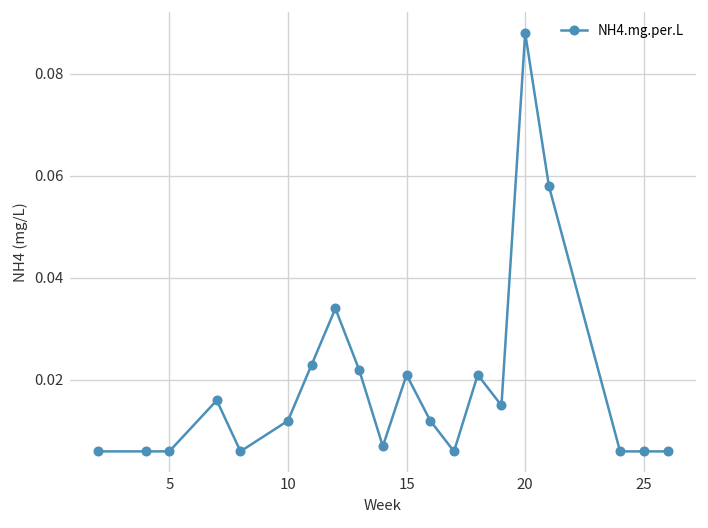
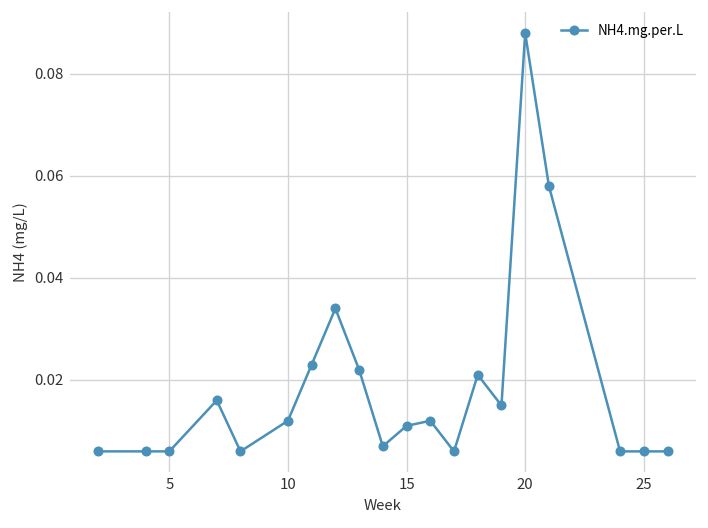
  {
    "5": 0.006,
    "10": 0.012,
-   "15": 0.021,
+   "15": 0.011,
    "20": 0.088,
    "25": 0.006
  }
